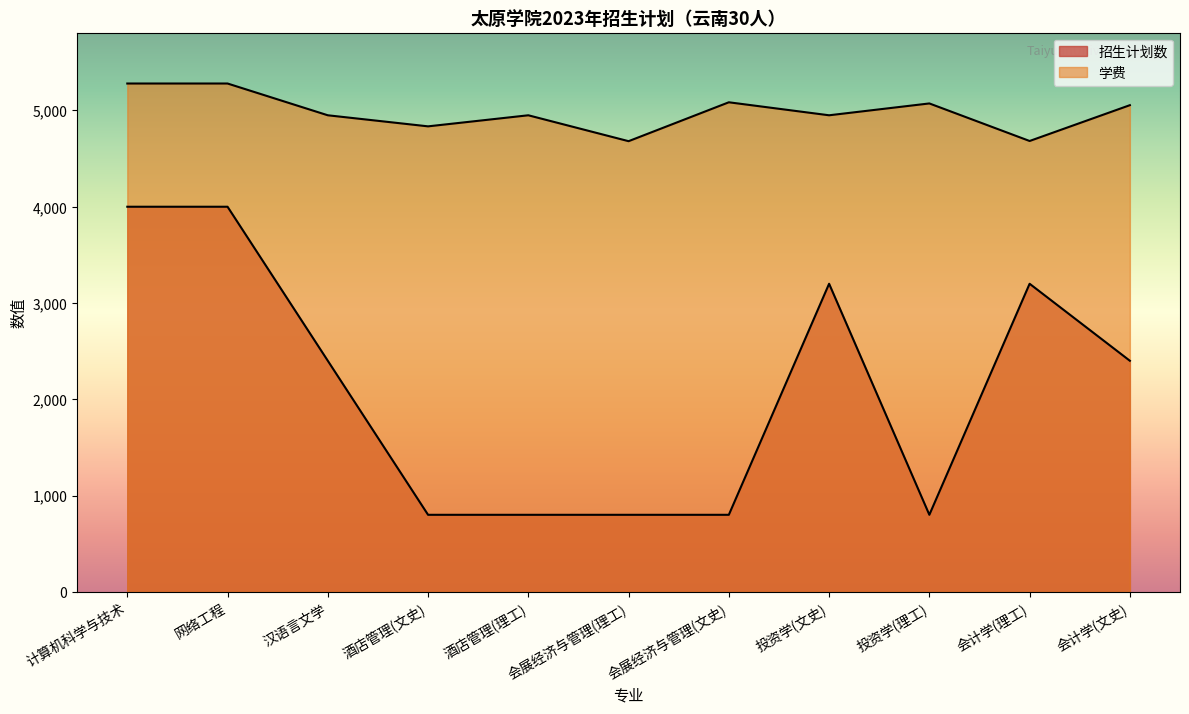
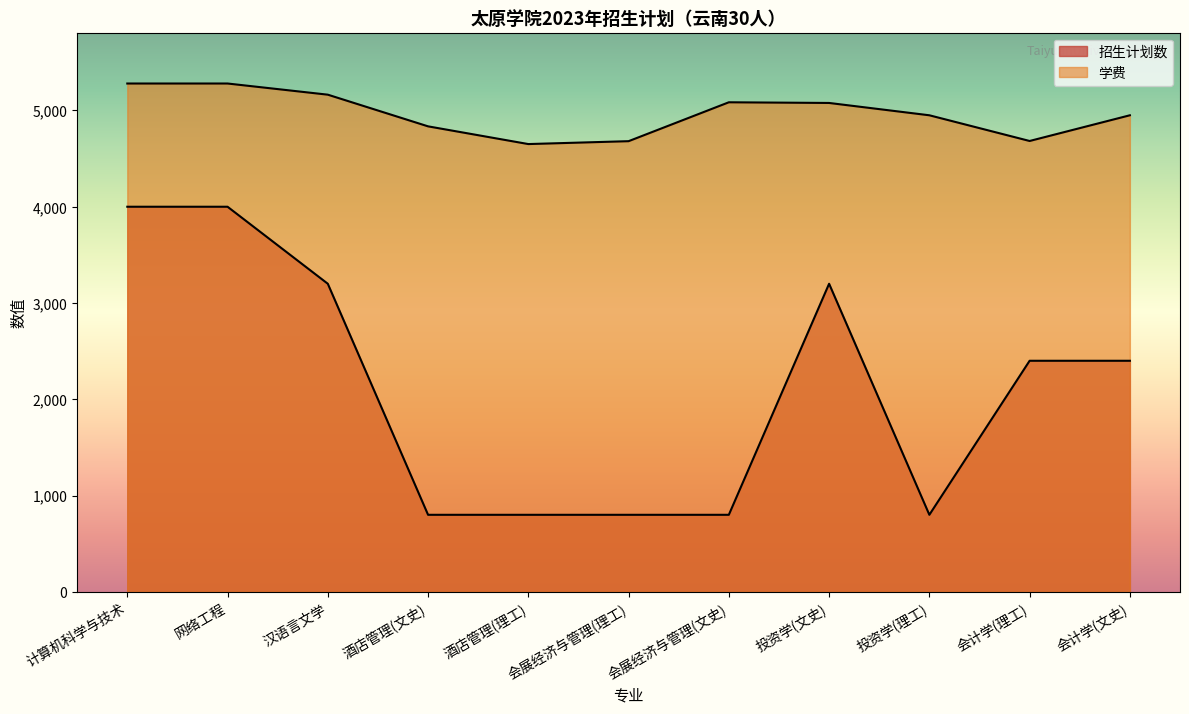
  {
    "招生计划数": {
      "计算机科学与技术": "4,000",
      "网络工程": "4,000",
-     "汉语言文学": "2,400",
+     "汉语言文学": "3,200",
      "酒店管理(文史)": "800",
      "酒店管理(理工)": "800",
      "会展经济与管理(理工)": "800",
      "会展经济与管理(文史)": "800",
      "投资学(文史)": "3,200",
      "投资学(理工)": "800",
-     "会计学(理工)": "3,200",
+     "会计学(理工)": "2,400",
      "会计学(文史)": "2,400"
    },
    "学费": {
      "计算机科学与技术": "5,300",
      "网络工程": "5,300",
-     "汉语言文学": "5,000",
+     "汉语言文学": "5,200",
      "酒店管理(文史)": "4,800",
-     "酒店管理(理工)": "5,000",
+     "酒店管理(理工)": "4,700",
      "会展经济与管理(理工)": "4,700",
      "会展经济与管理(文史)": "5,100",
-     "投资学(文史)": "5,000",
-     "投资学(理工)": "5,100",
+     "投资学(文史)": "5,100",
+     "投资学(理工)": "5,000",
      "会计学(理工)": "4,700",
-     "会计学(文史)": "5,100"
+     "会计学(文史)": "5,000"
    }
  }
